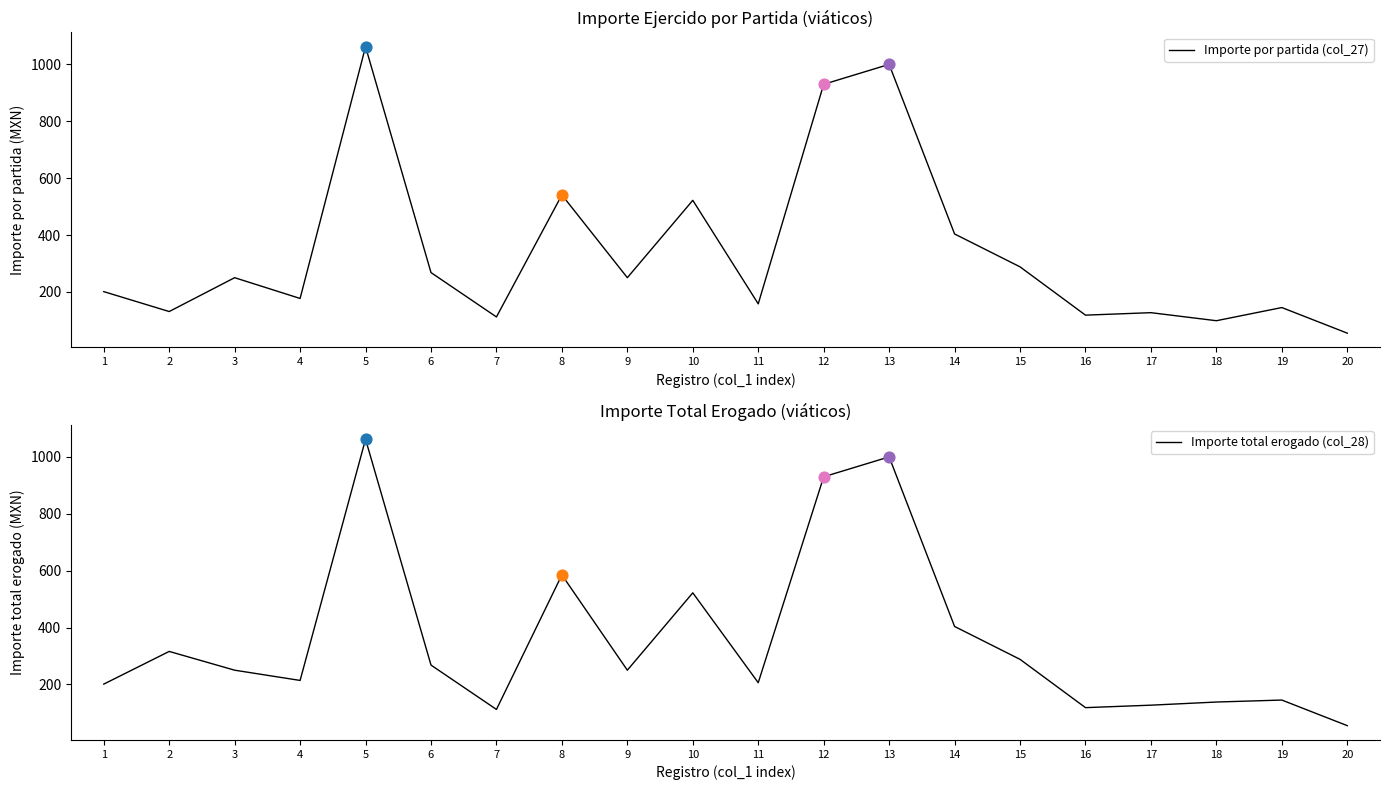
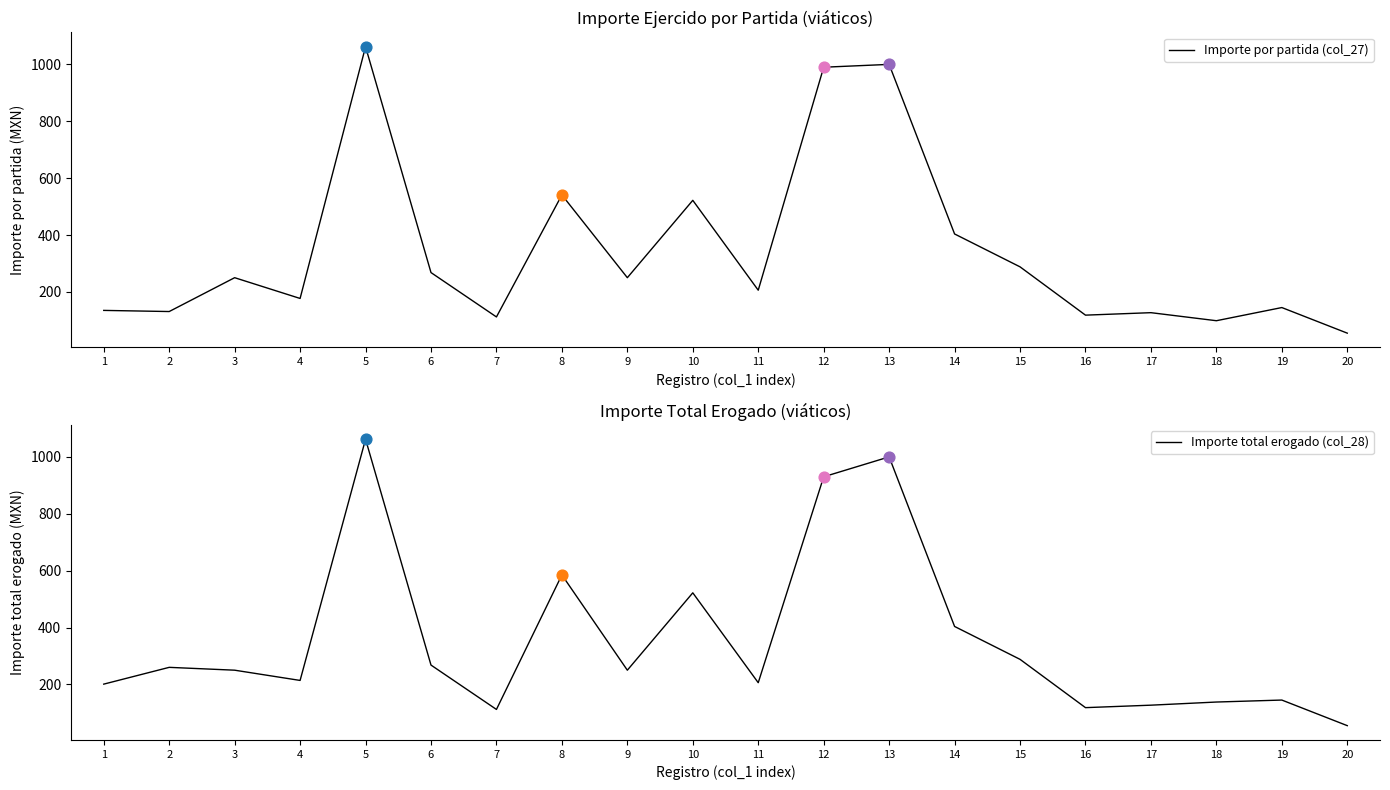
  {
    "Importe Ejercido por Partida (viáticos)": {
      "Importe por partida (col_27)": {
-       "1": 200,
+       "1": 140,
        "2": 130,
        "3": 250,
        "4": 180,
        "6": 270,
        "7": 110,
        "9": 250,
        "10": 520,
-       "11": 160,
-       "12": 930,
+       "11": 210,
+       "12": 990,
        "14": 400,
        "15": 290,
        "16": 120,
        "17": 130,
        "18": 100,
        "19": 150,
        "20": 60
      }
    },
    "Importe Total Erogado (viáticos)": {
      "Importe total erogado (col_28)": {
        "1": 200,
-       "2": 320,
+       "2": 260,
        "3": 250,
        "4": 210,
        "6": 270,
        "7": 110,
        "9": 250,
        "10": 520,
        "11": 210,
        "14": 400,
        "15": 290,
        "16": 120,
        "17": 130,
        "18": 140,
        "19": 150,
        "20": 60
      }
    }
  }
